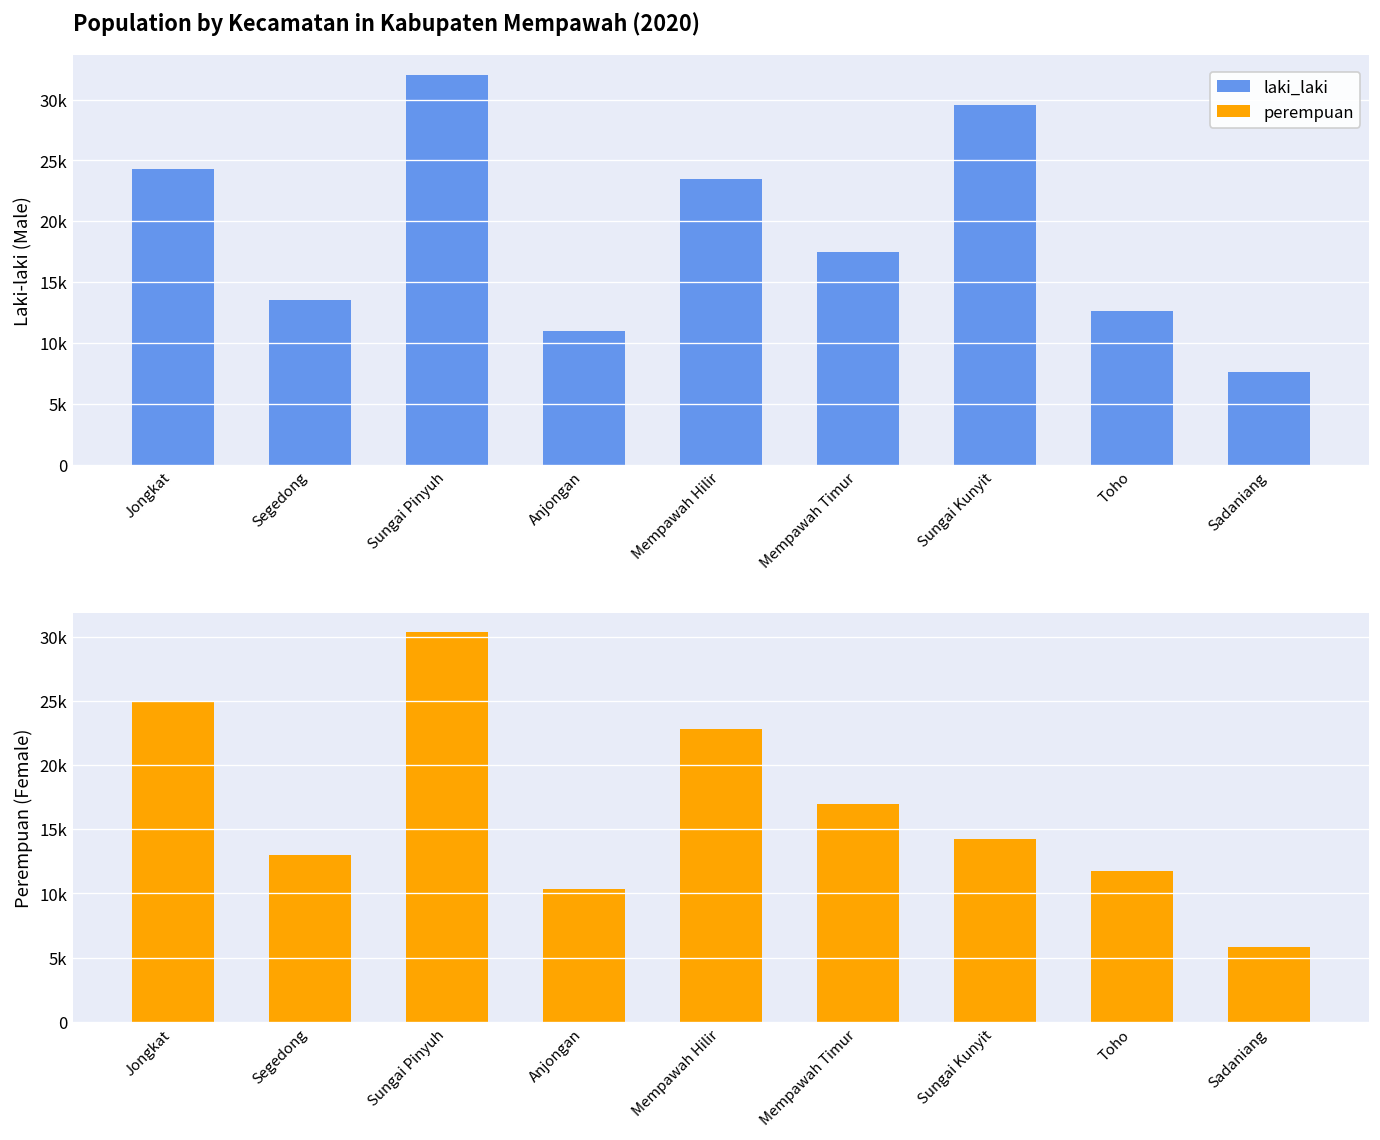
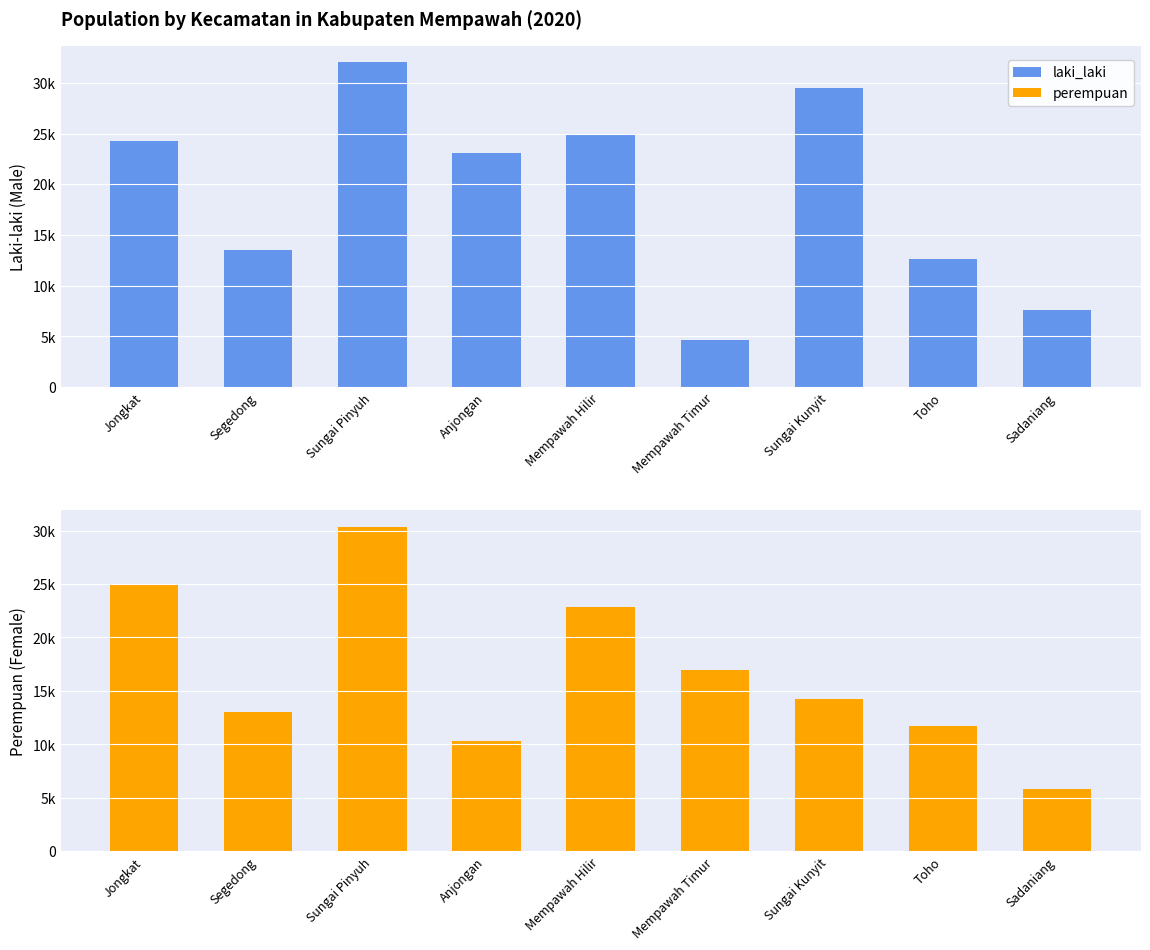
  {
    "Population by Kecamatan in Kabupaten Mempawah (2020)": {
      "Jongkat": 24300,
      "Segedong": 13500,
      "Sungai Pinyuh": 32000,
-     "Anjongan": 11000,
-     "Mempawah Hilir": 23500,
-     "Mempawah Timur": 17500,
+     "Anjongan": 23100,
+     "Mempawah Hilir": 25000,
+     "Mempawah Timur": 4600,
      "Sungai Kunyit": 29500,
      "Toho": 12600,
      "Sadaniang": 7600
    }
  }
